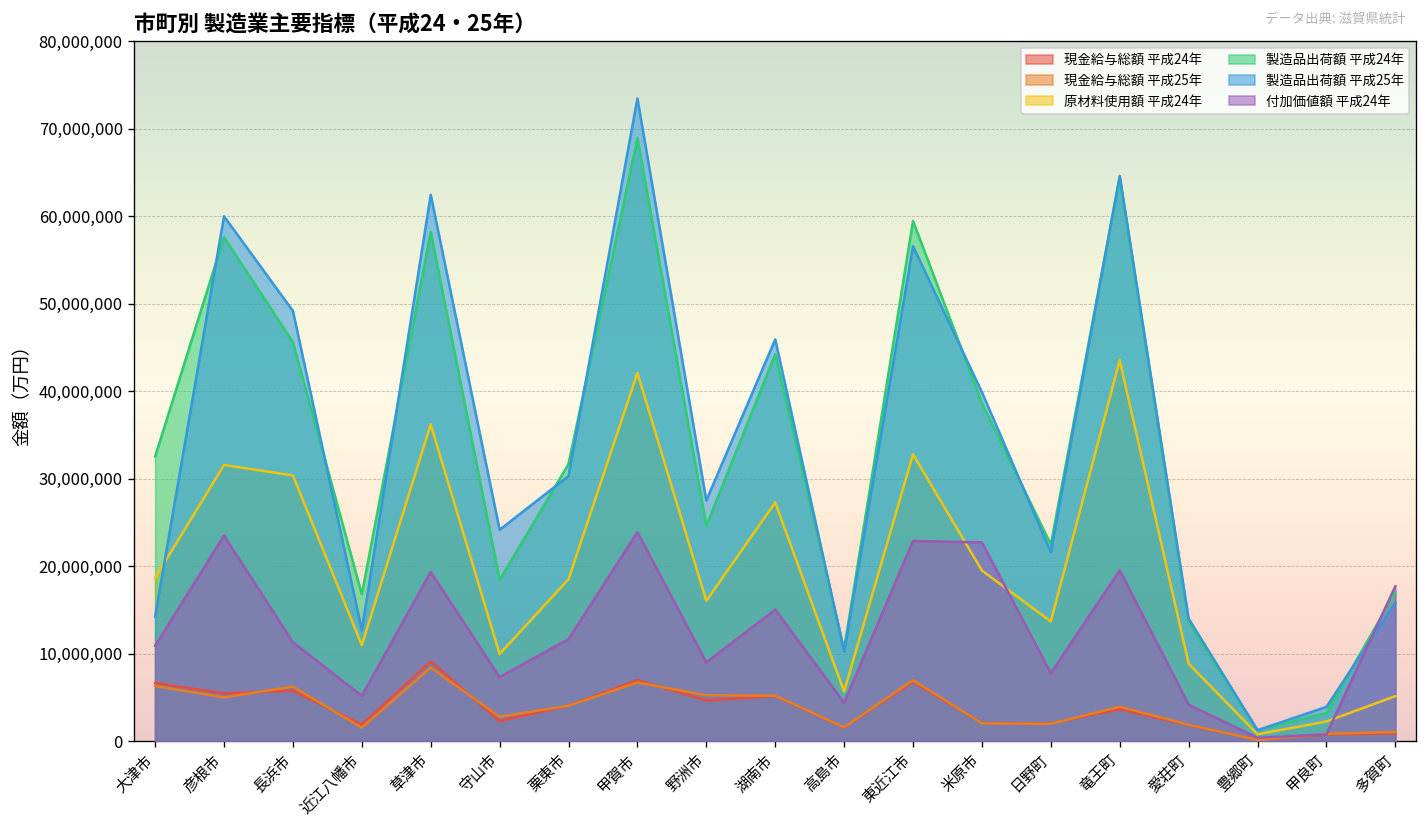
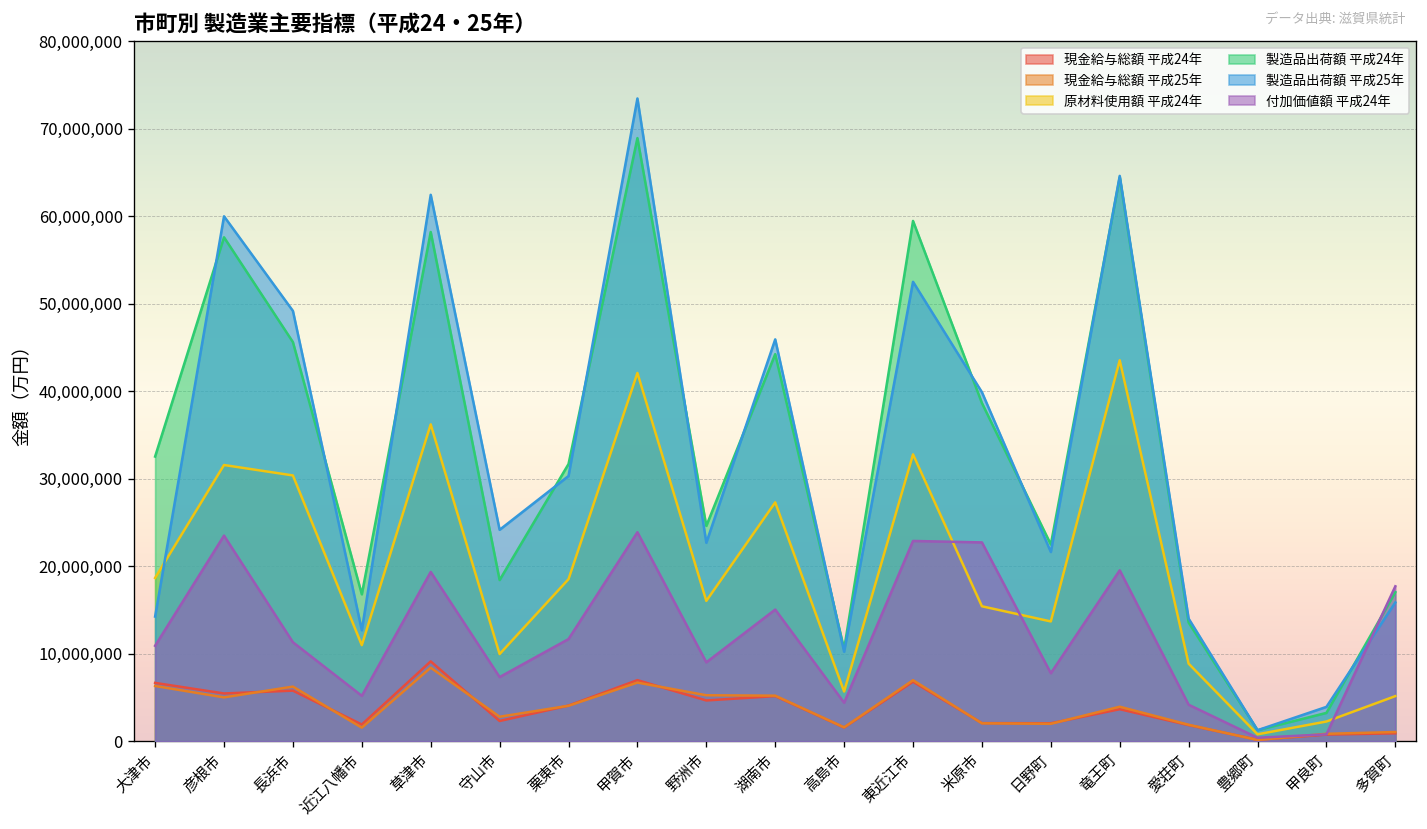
  {
    "原材料使用額 平成24年": {
      "大津市": "19,000,000",
      "彦根市": "32,000,000",
      "長浜市": "30,000,000",
      "近江八幡市": "11,000,000",
      "草津市": "36,000,000",
      "守山市": "10,000,000",
      "栗東市": "19,000,000",
      "甲賀市": "42,000,000",
      "野洲市": "16,000,000",
      "湖南市": "27,000,000",
      "高島市": "6,000,000",
      "東近江市": "33,000,000",
-     "米原市": "20,000,000",
+     "米原市": "15,000,000",
      "日野町": "14,000,000",
      "竜王町": "44,000,000",
      "愛荘町": "9,000,000",
      "豊郷町": "1,000,000",
      "甲良町": "2,000,000",
      "多賀町": "5,000,000"
    },
    "製造品出荷額 平成24年": {
      "大津市": "33,000,000",
      "彦根市": "58,000,000",
      "長浜市": "46,000,000",
      "近江八幡市": "17,000,000",
      "草津市": "58,000,000",
      "守山市": "18,000,000",
      "栗東市": "32,000,000",
      "甲賀市": "69,000,000",
      "野洲市": "25,000,000",
      "湖南市": "44,000,000",
      "東近江市": "59,000,000",
      "米原市": "39,000,000",
      "日野町": "22,000,000",
      "愛荘町": "14,000,000",
      "甲良町": "3,000,000",
      "多賀町": "17,000,000"
    },
    "製造品出荷額 平成25年": {
      "大津市": "14,000,000",
      "彦根市": "60,000,000",
      "長浜市": "49,000,000",
      "近江八幡市": "13,000,000",
      "草津市": "62,000,000",
      "守山市": "24,000,000",
      "栗東市": "30,000,000",
      "甲賀市": "73,000,000",
-     "野洲市": "28,000,000",
+     "野洲市": "23,000,000",
      "湖南市": "46,000,000",
-     "東近江市": "57,000,000",
+     "東近江市": "52,000,000",
      "米原市": "40,000,000",
      "日野町": "22,000,000",
      "愛荘町": "14,000,000",
      "甲良町": "4,000,000",
      "多賀町": "16,000,000"
    },
    "付加価値額 平成24年": {
      "大津市": "11,000,000",
      "彦根市": "23,000,000",
      "長浜市": "11,000,000",
      "近江八幡市": "5,000,000",
      "草津市": "19,000,000",
      "守山市": "7,000,000",
      "栗東市": "12,000,000",
      "甲賀市": "24,000,000",
      "野洲市": "9,000,000",
      "湖南市": "15,000,000",
      "高島市": "4,000,000",
      "東近江市": "23,000,000",
      "米原市": "23,000,000",
      "日野町": "8,000,000",
      "竜王町": "20,000,000",
      "愛荘町": "4,000,000",
      "多賀町": "18,000,000"
    }
  }
